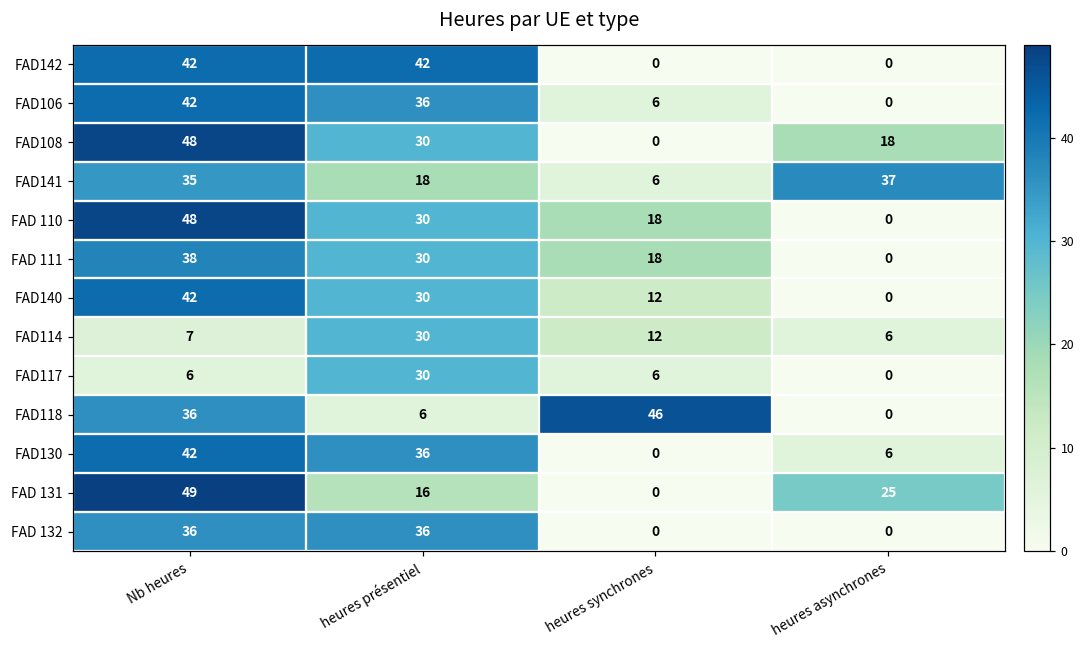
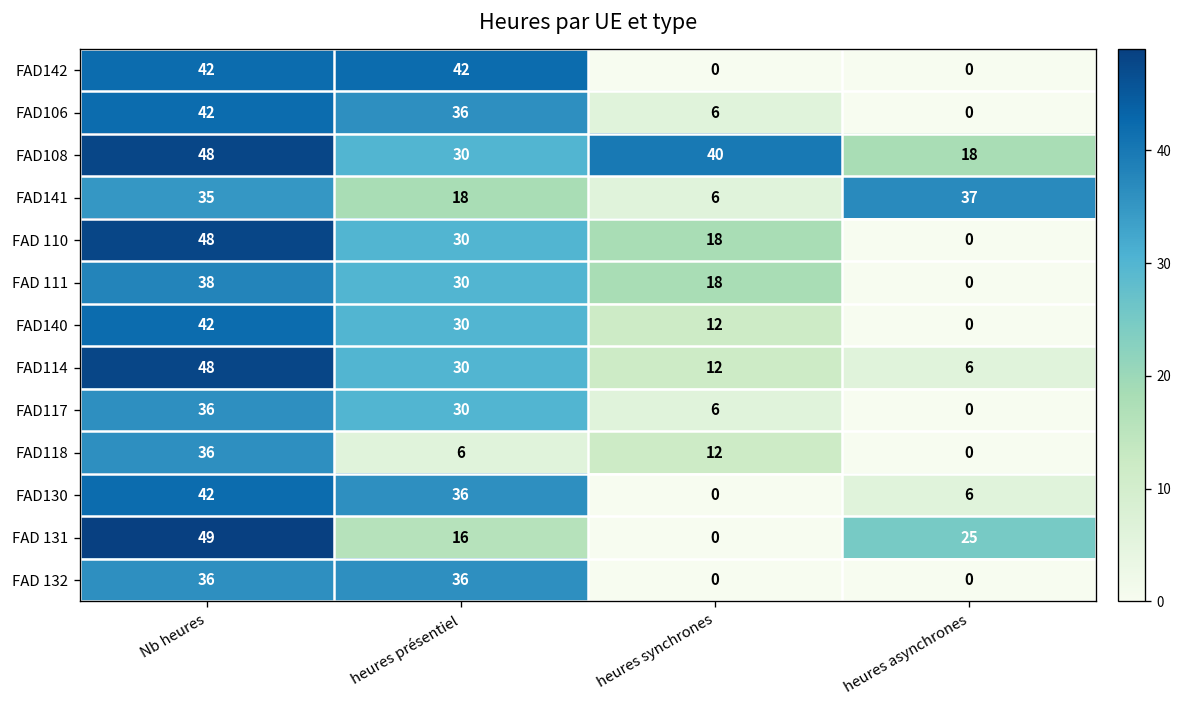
  {
    "FAD142": {
      "Nb heures": 42,
      "heures présentiel": 42,
      "heures synchrones": 0,
      "heures asynchrones": 0
    },
    "FAD106": {
      "Nb heures": 42,
      "heures présentiel": 36,
      "heures synchrones": 6,
      "heures asynchrones": 0
    },
    "FAD108": {
      "Nb heures": 48,
      "heures présentiel": 30,
-     "heures synchrones": 0,
+     "heures synchrones": 40,
      "heures asynchrones": 18
    },
    "FAD141": {
      "Nb heures": 35,
      "heures présentiel": 18,
      "heures synchrones": 6,
      "heures asynchrones": 37
    },
    "FAD 110": {
      "Nb heures": 48,
      "heures présentiel": 30,
      "heures synchrones": 18,
      "heures asynchrones": 0
    },
    "FAD 111": {
      "Nb heures": 38,
      "heures présentiel": 30,
      "heures synchrones": 18,
      "heures asynchrones": 0
    },
    "FAD140": {
      "Nb heures": 42,
      "heures présentiel": 30,
      "heures synchrones": 12,
      "heures asynchrones": 0
    },
    "FAD114": {
-     "Nb heures": 7,
+     "Nb heures": 48,
      "heures présentiel": 30,
      "heures synchrones": 12,
      "heures asynchrones": 6
    },
    "FAD117": {
-     "Nb heures": 6,
+     "Nb heures": 36,
      "heures présentiel": 30,
      "heures synchrones": 6,
      "heures asynchrones": 0
    },
    "FAD118": {
      "Nb heures": 36,
      "heures présentiel": 6,
-     "heures synchrones": 46,
+     "heures synchrones": 12,
      "heures asynchrones": 0
    },
    "FAD130": {
      "Nb heures": 42,
      "heures présentiel": 36,
      "heures synchrones": 0,
      "heures asynchrones": 6
    },
    "FAD 131": {
      "Nb heures": 49,
      "heures présentiel": 16,
      "heures synchrones": 0,
      "heures asynchrones": 25
    },
    "FAD 132": {
      "Nb heures": 36,
      "heures présentiel": 36,
      "heures synchrones": 0,
      "heures asynchrones": 0
    }
  }
